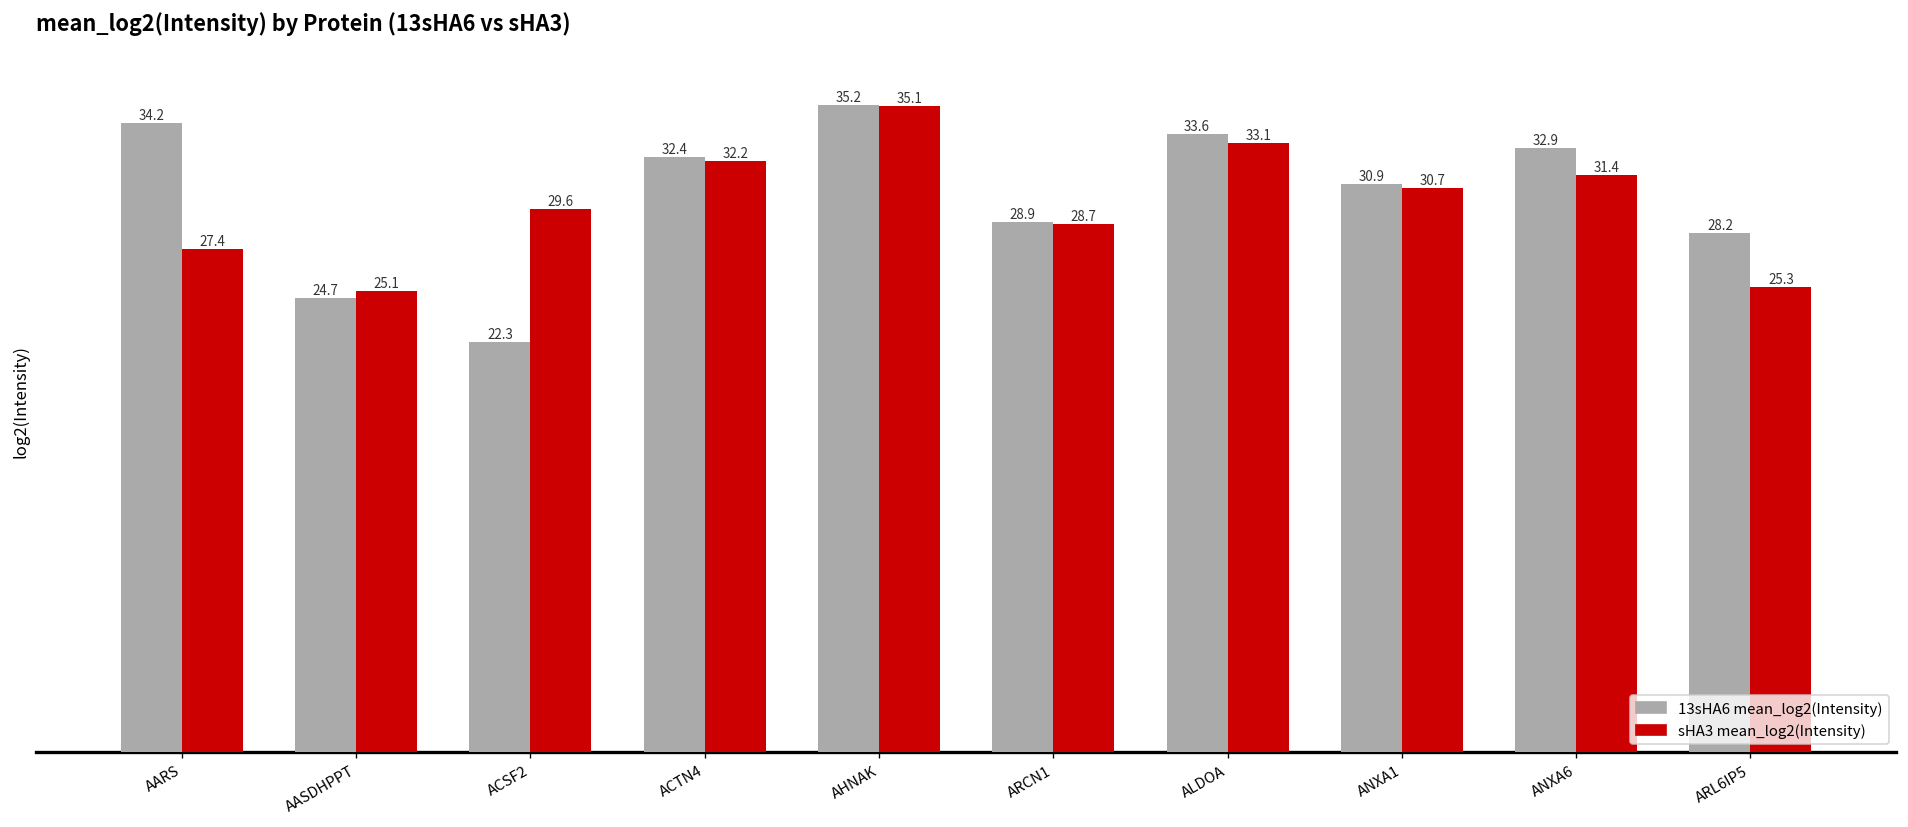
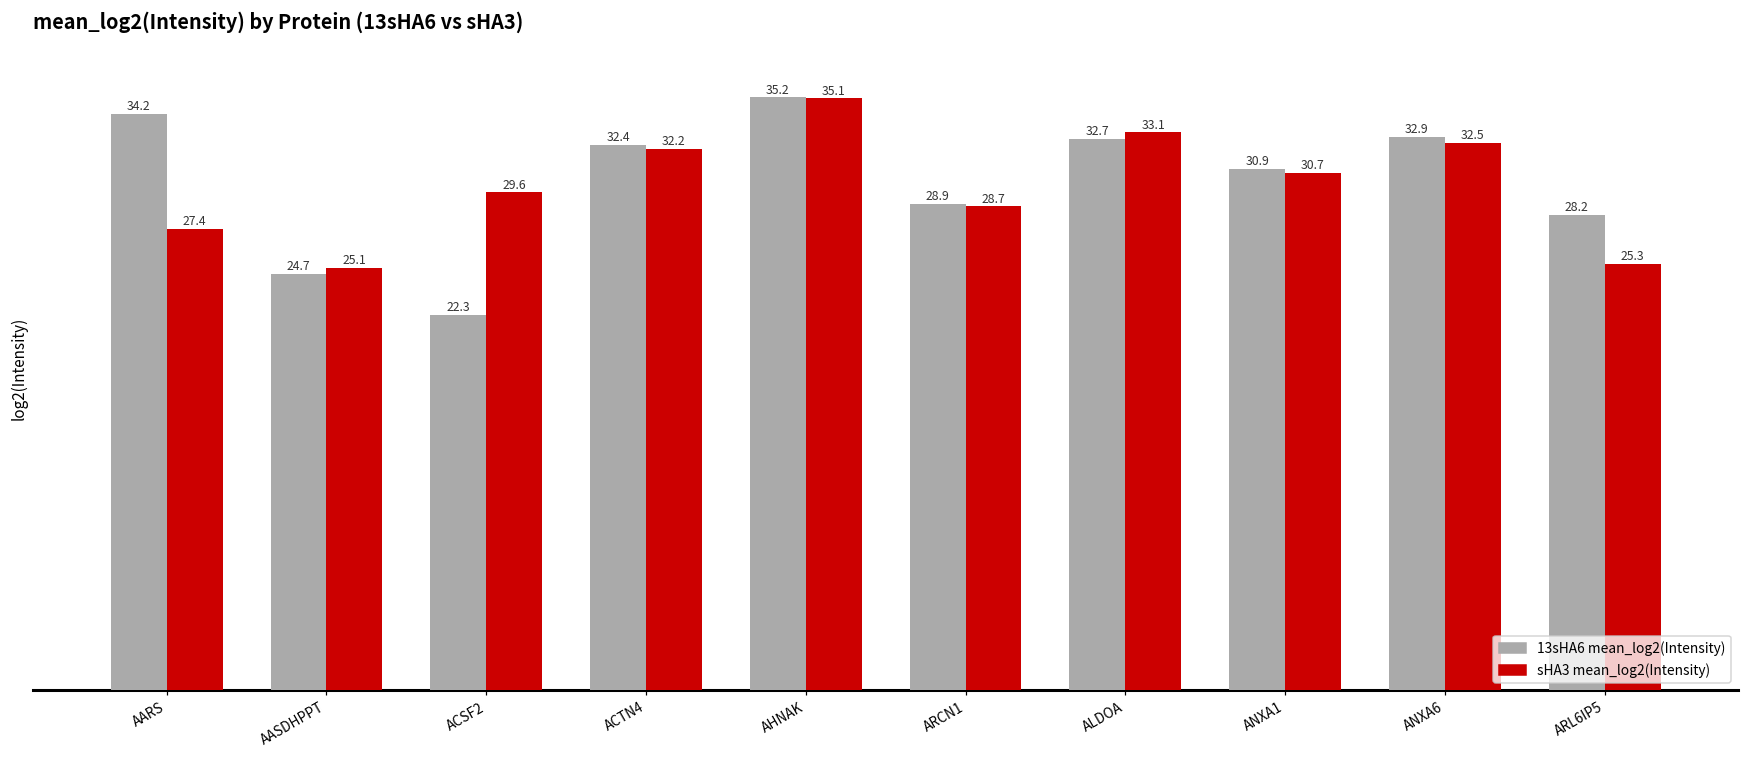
  {
    "13sHA6 mean_log2(Intensity)": {
      "AARS": 34.2,
      "AASDHPPT": 24.7,
      "ACSF2": 22.3,
      "ACTN4": 32.4,
      "AHNAK": 35.2,
      "ARCN1": 28.9,
-     "ALDOA": 33.6,
+     "ALDOA": 32.7,
      "ANXA1": 30.9,
      "ANXA6": 32.9,
      "ARL6IP5": 28.2
    },
    "sHA3 mean_log2(Intensity)": {
      "AARS": 27.4,
      "AASDHPPT": 25.1,
      "ACSF2": 29.6,
      "ACTN4": 32.2,
      "AHNAK": 35.1,
      "ARCN1": 28.7,
      "ALDOA": 33.1,
      "ANXA1": 30.7,
-     "ANXA6": 31.4,
+     "ANXA6": 32.5,
      "ARL6IP5": 25.3
    }
  }
